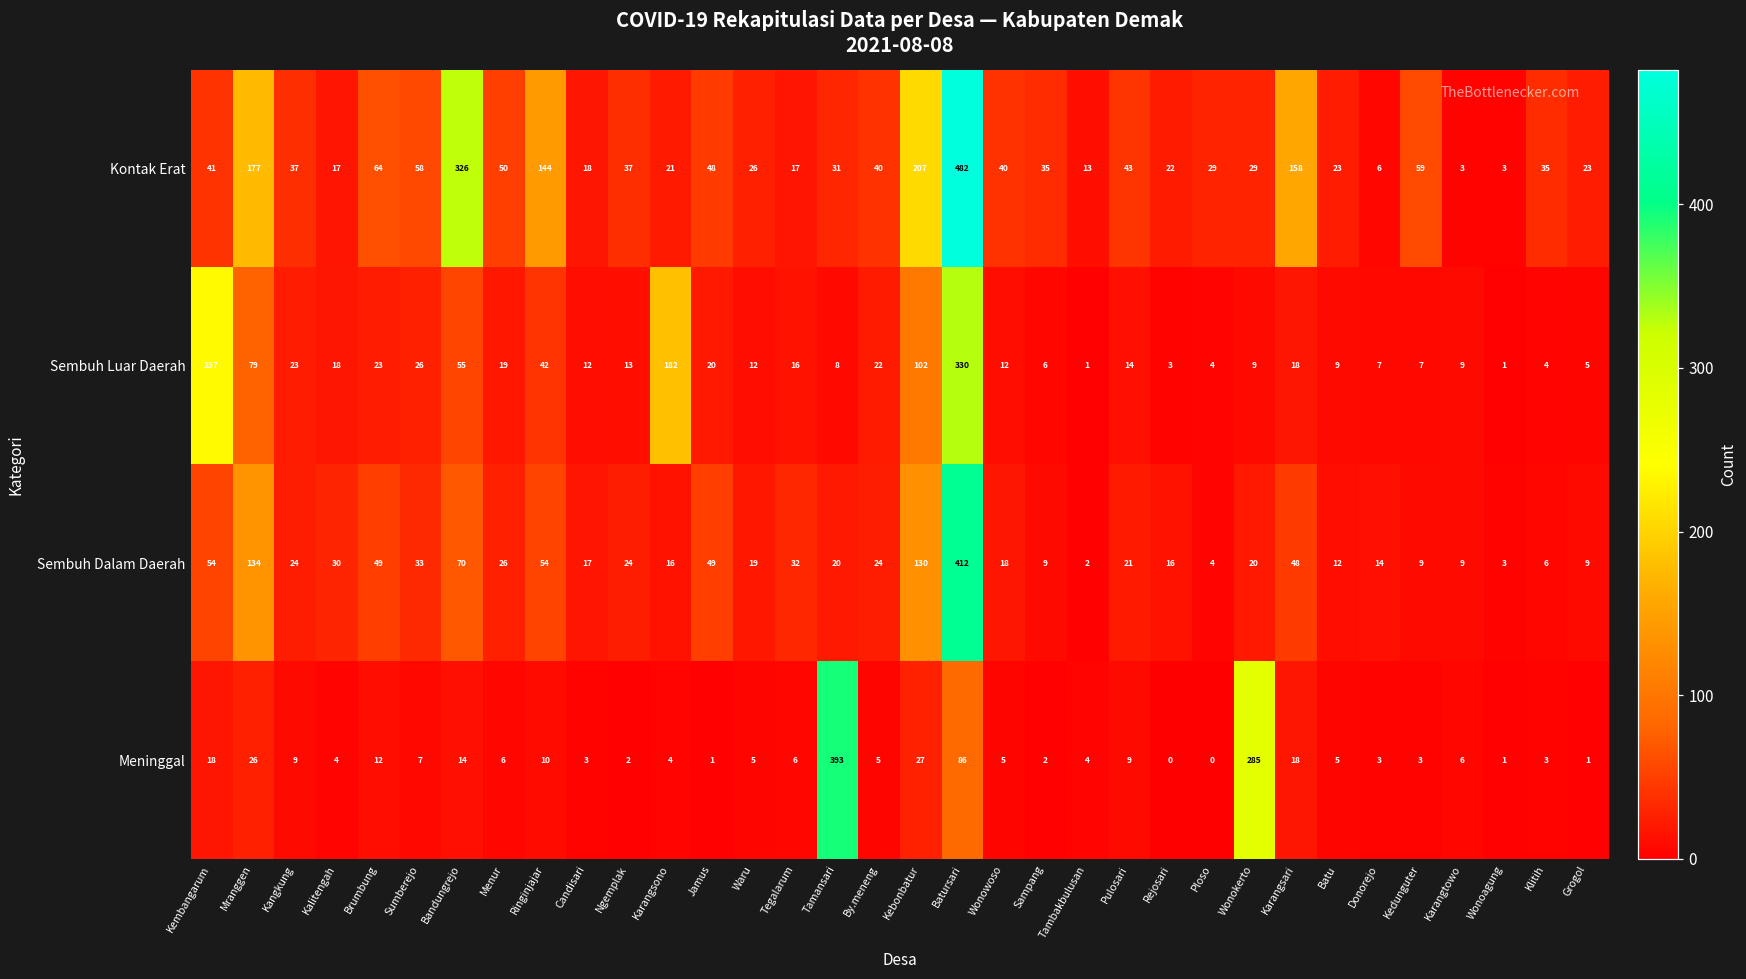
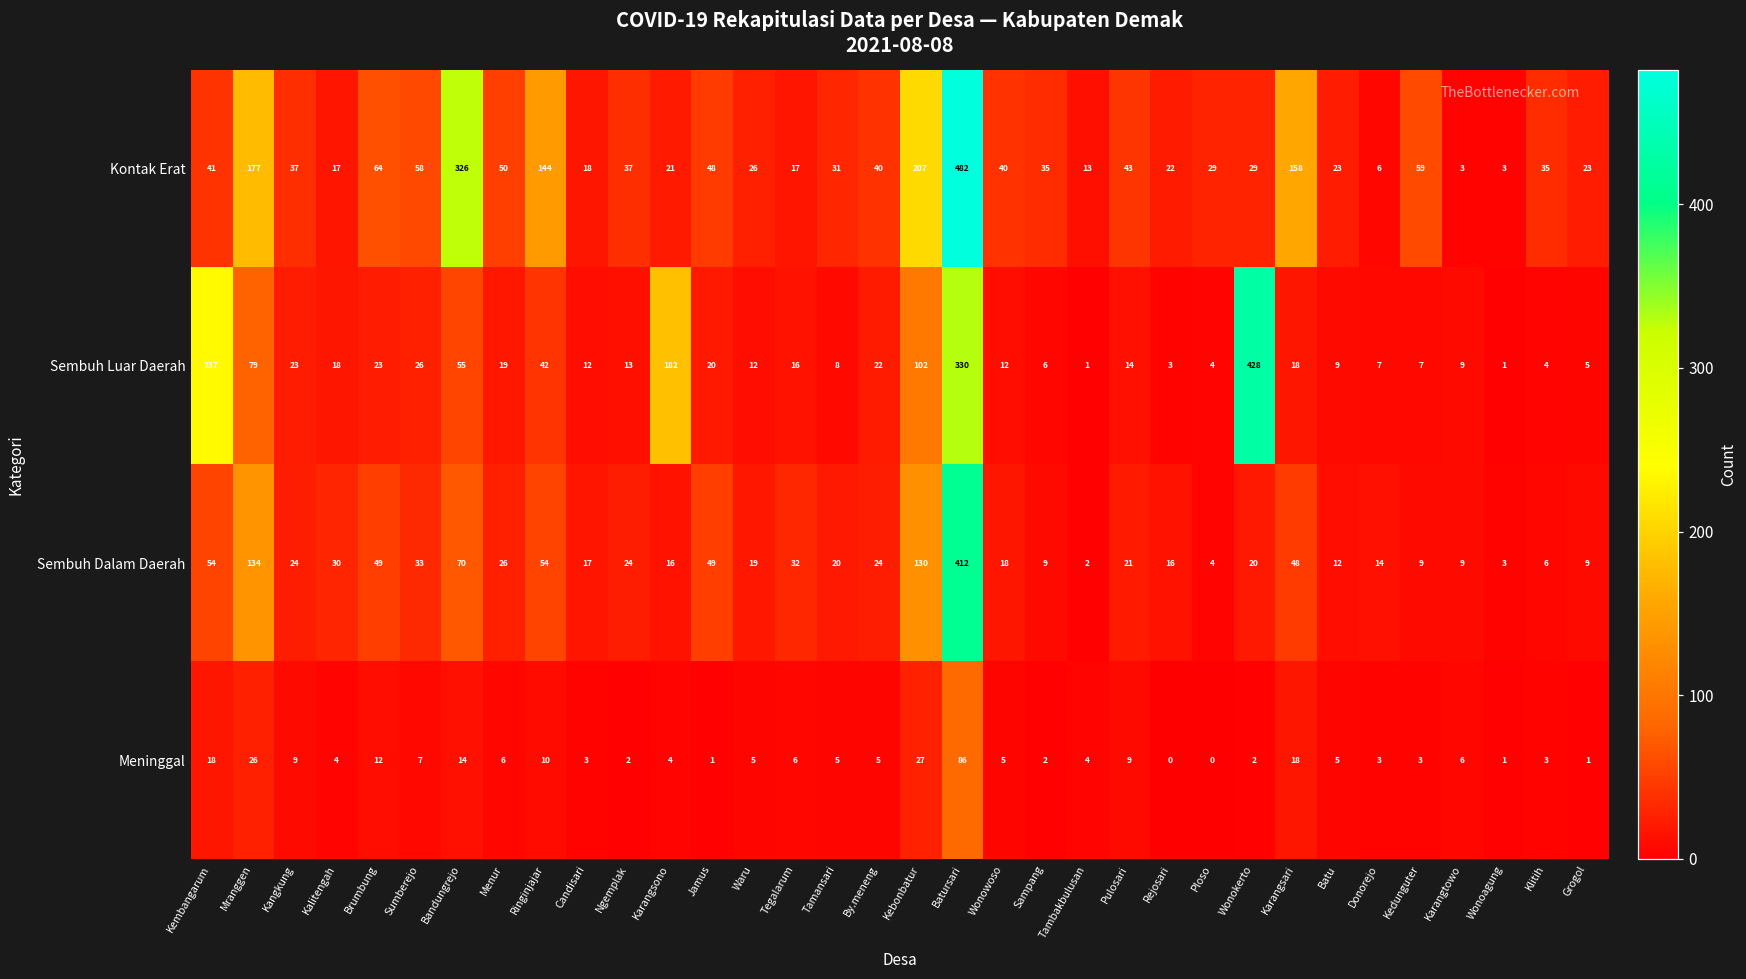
  {
    "Kontak Erat": {
      "Kembangarum": 41,
      "Mranggen": 177,
      "Kangkung": 37,
      "Kalitengah": 17,
      "Brumbung": 64,
      "Sumberejo": 58,
      "Bandungrejo": 326,
      "Menur": 50,
      "Ringinjajar": 144,
      "Candisari": 18,
      "Ngemplak": 37,
      "Karangsono": 21,
      "Jamus": 48,
      "Waru": 26,
      "Tegalarum": 17,
      "Tamansari": 31,
      "By.meneng": 40,
      "Kebonbatur": 207,
      "Batursari": 482,
      "Wonowoso": 40,
      "Sampang": 35,
      "Tambakbulusan": 13,
      "Pulosari": 43,
      "Rejosari": 22,
      "Ploso": 29,
      "Wonokerto": 29,
      "Karangsari": 158,
      "Batu": 23,
      "Donorejo": 6,
      "Kedunguter": 59,
      "Karangtowo": 3,
      "Klitih": 35,
      "Grogol": 23
    },
    "Sembuh Luar Daerah": {
      "Kembangarum": 237,
      "Mranggen": 79,
      "Kangkung": 23,
      "Kalitengah": 18,
      "Brumbung": 23,
      "Sumberejo": 26,
      "Bandungrejo": 55,
      "Menur": 19,
      "Ringinjajar": 42,
      "Candisari": 12,
      "Ngemplak": 13,
      "Karangsono": 182,
      "Jamus": 20,
      "Waru": 12,
      "Tegalarum": 16,
      "Tamansari": 8,
      "By.meneng": 22,
      "Kebonbatur": 102,
      "Batursari": 330,
      "Wonowoso": 12,
      "Sampang": 6,
      "Tambakbulusan": 1,
      "Pulosari": 14,
      "Rejosari": 3,
      "Ploso": 4,
-     "Wonokerto": 9,
+     "Wonokerto": 428,
      "Karangsari": 18,
      "Batu": 9,
      "Donorejo": 7,
      "Kedunguter": 7,
      "Karangtowo": 9,
      "Wonoagung": 1,
      "Klitih": 4,
      "Grogol": 5
    },
    "Sembuh Dalam Daerah": {
      "Kembangarum": 54,
      "Mranggen": 134,
      "Kangkung": 24,
      "Kalitengah": 30,
      "Brumbung": 49,
      "Sumberejo": 33,
      "Bandungrejo": 70,
      "Menur": 26,
      "Ringinjajar": 54,
      "Candisari": 17,
      "Ngemplak": 24,
      "Karangsono": 16,
      "Jamus": 49,
      "Waru": 19,
      "Tegalarum": 32,
      "Tamansari": 20,
      "By.meneng": 24,
      "Kebonbatur": 130,
      "Batursari": 412,
      "Wonowoso": 18,
      "Sampang": 9,
      "Tambakbulusan": 2,
      "Pulosari": 21,
      "Rejosari": 16,
      "Ploso": 4,
      "Wonokerto": 20,
      "Karangsari": 48,
      "Batu": 12,
      "Donorejo": 14,
      "Kedunguter": 9,
      "Karangtowo": 9,
      "Wonoagung": 3,
      "Klitih": 6,
      "Grogol": 9
    },
    "Meninggal": {
      "Kembangarum": 18,
      "Mranggen": 26,
      "Kangkung": 9,
      "Kalitengah": 4,
      "Brumbung": 12,
      "Sumberejo": 7,
      "Bandungrejo": 14,
      "Menur": 6,
      "Ringinjajar": 10,
      "Candisari": 3,
      "Ngemplak": 2,
      "Karangsono": 4,
      "Jamus": 1,
      "Waru": 5,
      "Tegalarum": 6,
-     "Tamansari": 393,
+     "Tamansari": 5,
      "By.meneng": 5,
      "Kebonbatur": 27,
      "Batursari": 86,
      "Wonowoso": 5,
      "Sampang": 2,
      "Tambakbulusan": 4,
      "Pulosari": 9,
      "Rejosari": 0,
      "Ploso": 0,
-     "Wonokerto": 285,
+     "Wonokerto": 2,
      "Karangsari": 18,
      "Batu": 5,
      "Donorejo": 3,
      "Kedunguter": 3,
      "Karangtowo": 6,
      "Wonoagung": 1,
      "Klitih": 3,
      "Grogol": 1
    }
  }
